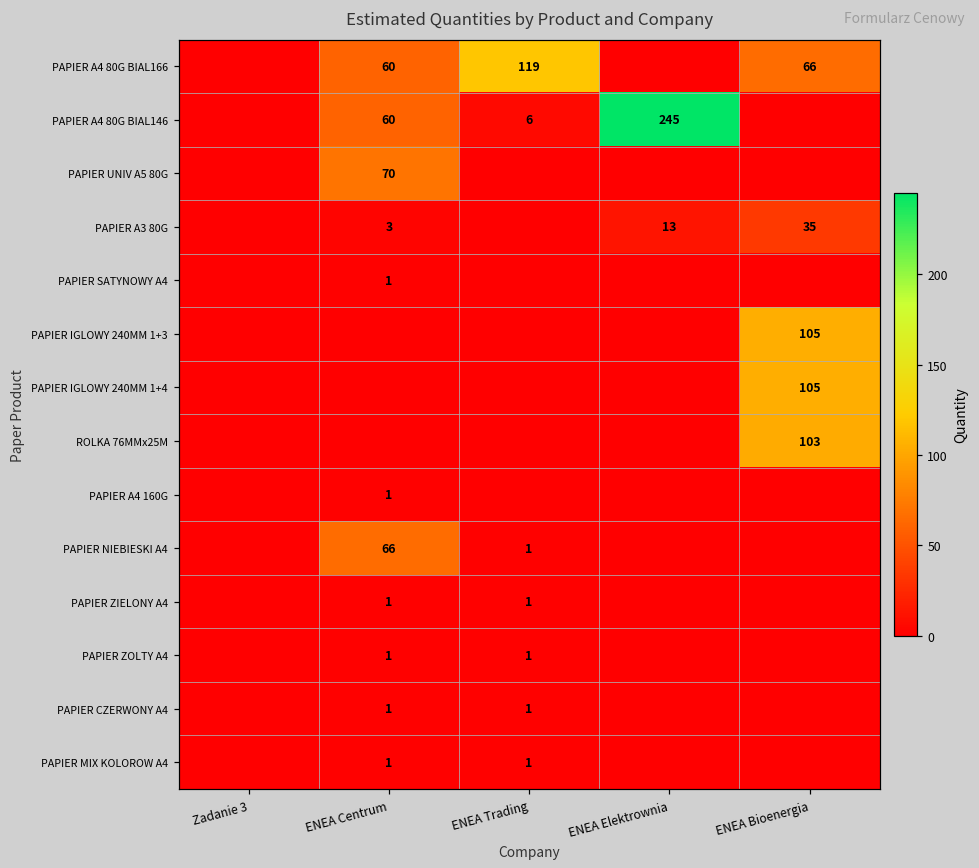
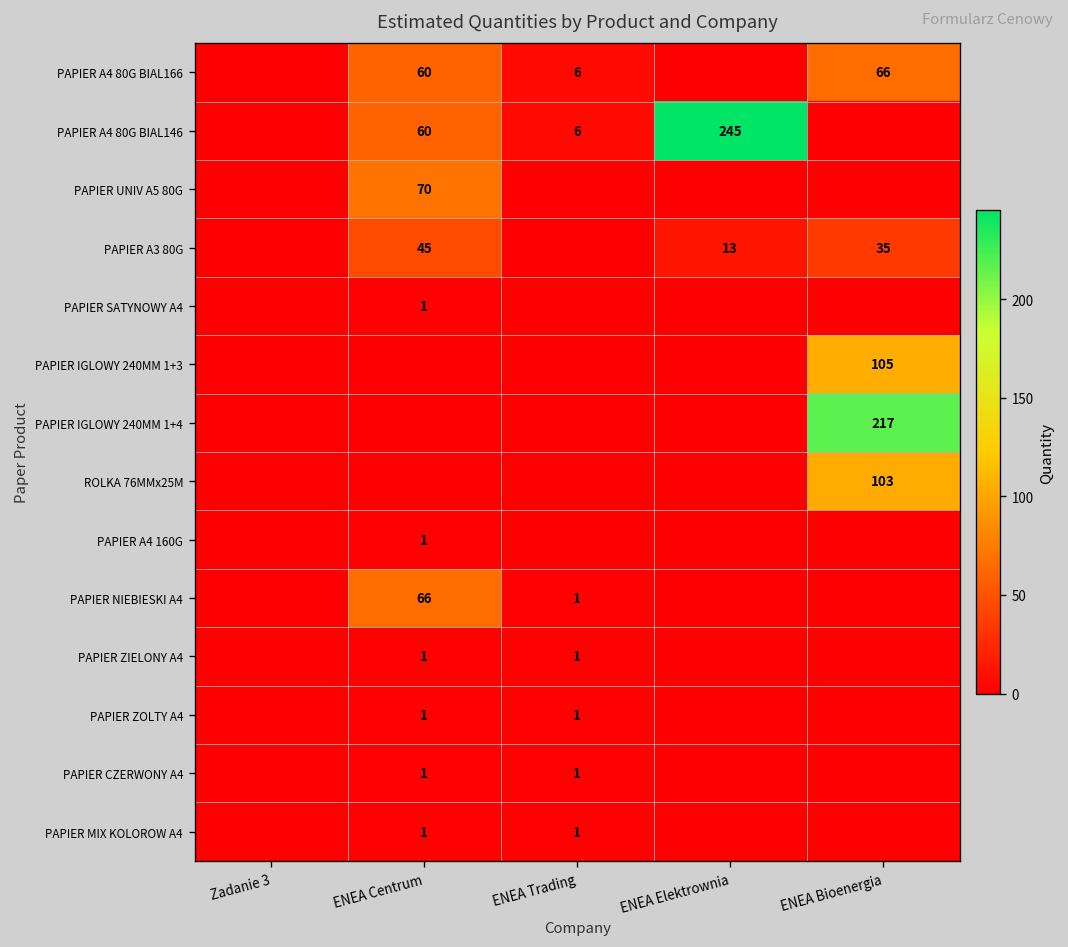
  {
    "PAPIER A4 80G BIAL166": {
      "ENEA Centrum": 60,
-     "ENEA Trading": 119,
+     "ENEA Trading": 6,
      "ENEA Bioenergia": 66
    },
    "PAPIER A4 80G BIAL146": {
      "ENEA Centrum": 60,
      "ENEA Trading": 6,
      "ENEA Elektrownia": 245
    },
    "PAPIER UNIV A5 80G": {
      "ENEA Centrum": 70
    },
    "PAPIER A3 80G": {
-     "ENEA Centrum": 3,
+     "ENEA Centrum": 45,
      "ENEA Elektrownia": 13,
      "ENEA Bioenergia": 35
    },
    "PAPIER SATYNOWY A4": {
      "ENEA Centrum": 1
    },
    "PAPIER IGLOWY 240MM 1+3": {
      "ENEA Bioenergia": 105
    },
    "PAPIER IGLOWY 240MM 1+4": {
-     "ENEA Bioenergia": 105
+     "ENEA Bioenergia": 217
    },
    "ROLKA 76MMx25M": {
      "ENEA Bioenergia": 103
    },
    "PAPIER A4 160G": {
      "ENEA Centrum": 1
    },
    "PAPIER NIEBIESKI A4": {
      "ENEA Centrum": 66,
      "ENEA Trading": 1
    },
    "PAPIER ZIELONY A4": {
      "ENEA Centrum": 1,
      "ENEA Trading": 1
    },
    "PAPIER ZOLTY A4": {
      "ENEA Centrum": 1,
      "ENEA Trading": 1
    },
    "PAPIER CZERWONY A4": {
      "ENEA Centrum": 1,
      "ENEA Trading": 1
    },
    "PAPIER MIX KOLOROW A4": {
      "ENEA Centrum": 1,
      "ENEA Trading": 1
    }
  }
